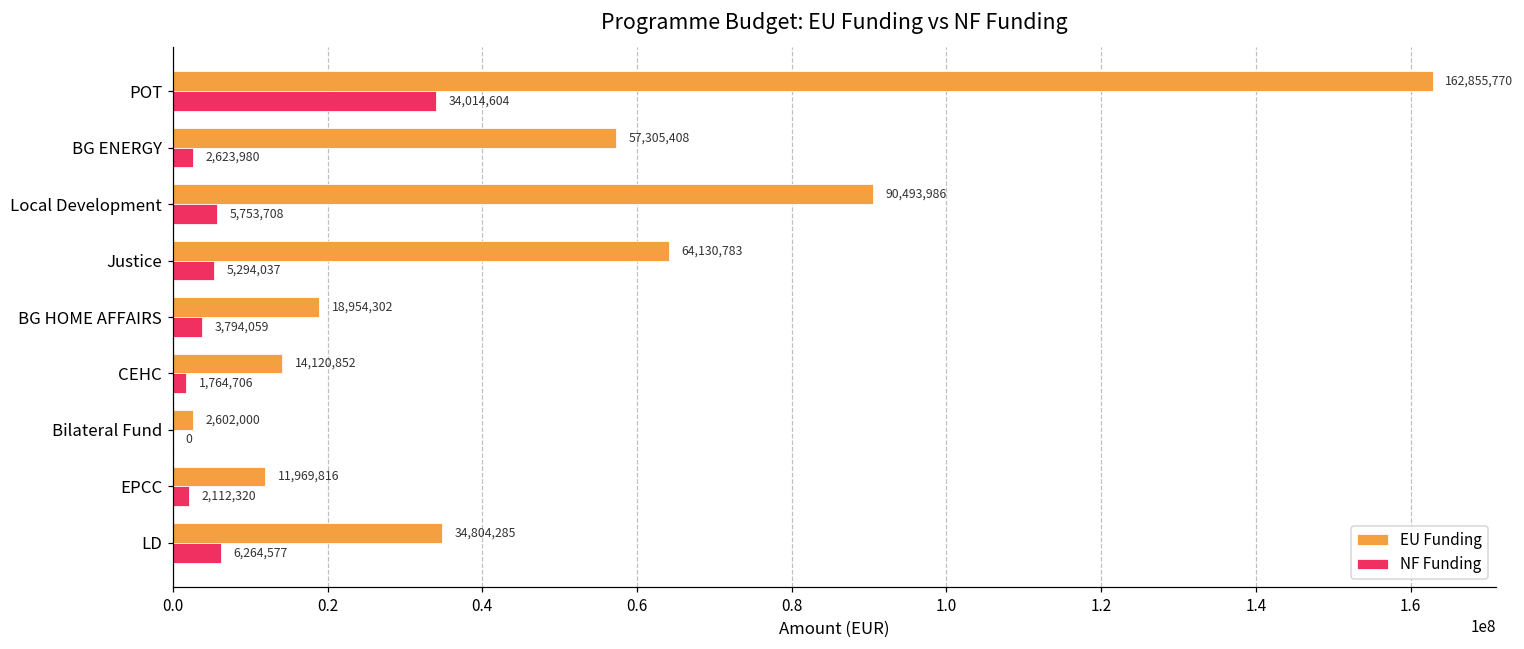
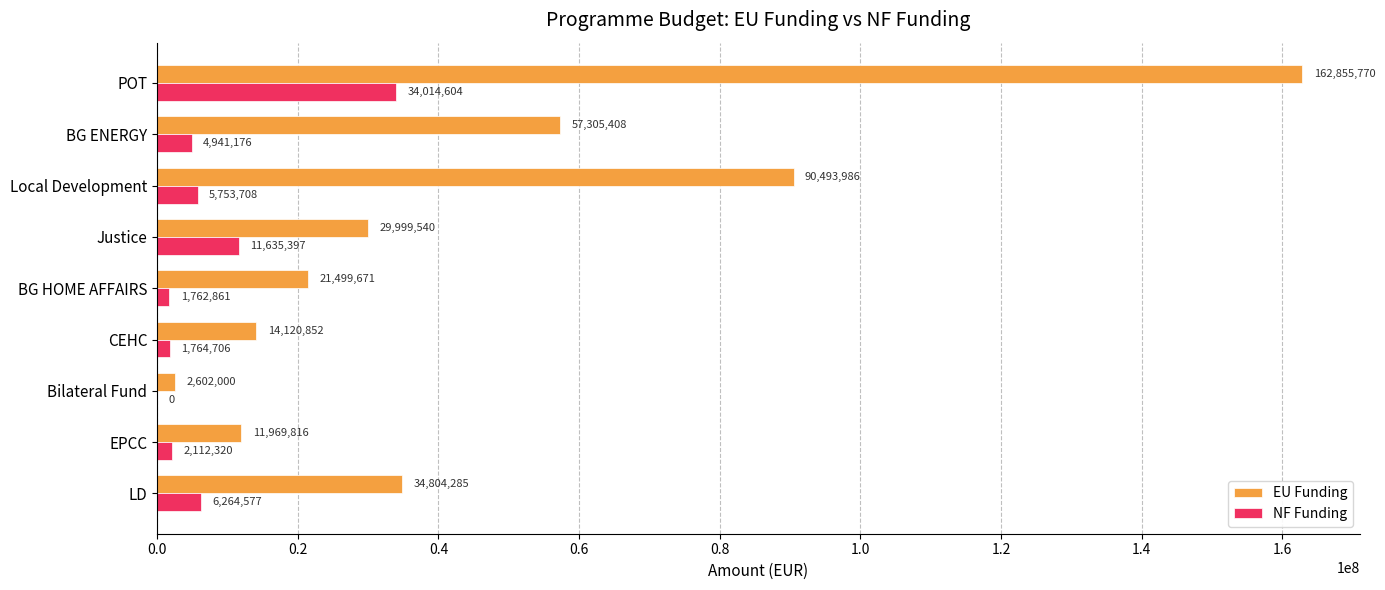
  {
    "EU Funding": {
      "POT": "162,855,770",
      "BG ENERGY": "57,305,408",
      "Local Development": "90,493,986",
-     "Justice": "64,130,783",
-     "BG HOME AFFAIRS": "18,954,302",
+     "Justice": "29,999,540",
+     "BG HOME AFFAIRS": "21,499,671",
      "CEHC": "14,120,852",
      "Bilateral Fund": "2,602,000",
      "EPCC": "11,969,816",
      "LD": "34,804,285"
    },
    "NF Funding": {
      "POT": "34,014,604",
-     "BG ENERGY": "2,623,980",
+     "BG ENERGY": "4,941,176",
      "Local Development": "5,753,708",
-     "Justice": "5,294,037",
-     "BG HOME AFFAIRS": "3,794,059",
+     "Justice": "11,635,397",
+     "BG HOME AFFAIRS": "1,762,861",
      "CEHC": "1,764,706",
      "Bilateral Fund": "0",
      "EPCC": "2,112,320",
      "LD": "6,264,577"
    }
  }
